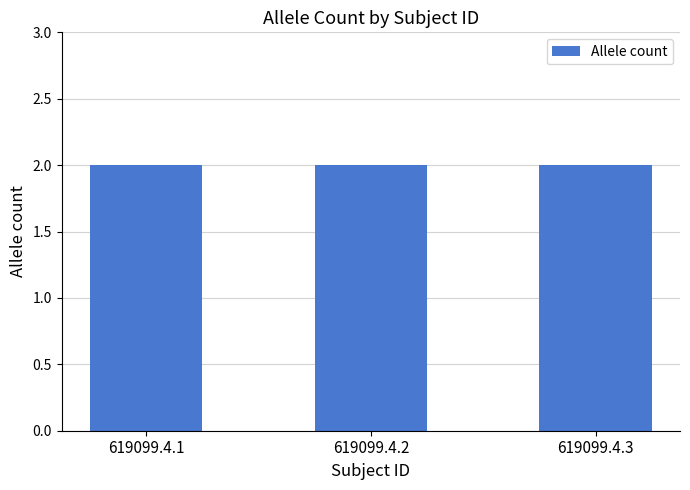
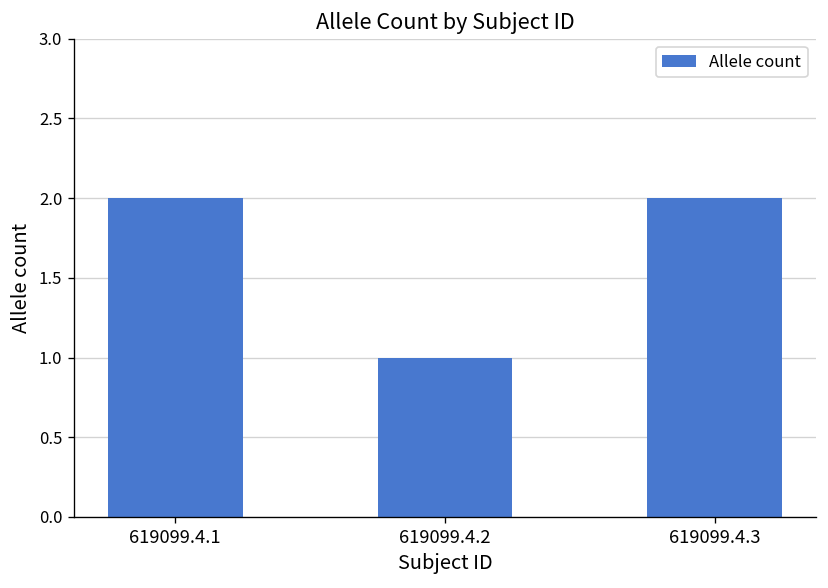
  {
    "619099.4.1": 2,
-   "619099.4.2": 2,
+   "619099.4.2": 1,
    "619099.4.3": 2
  }
